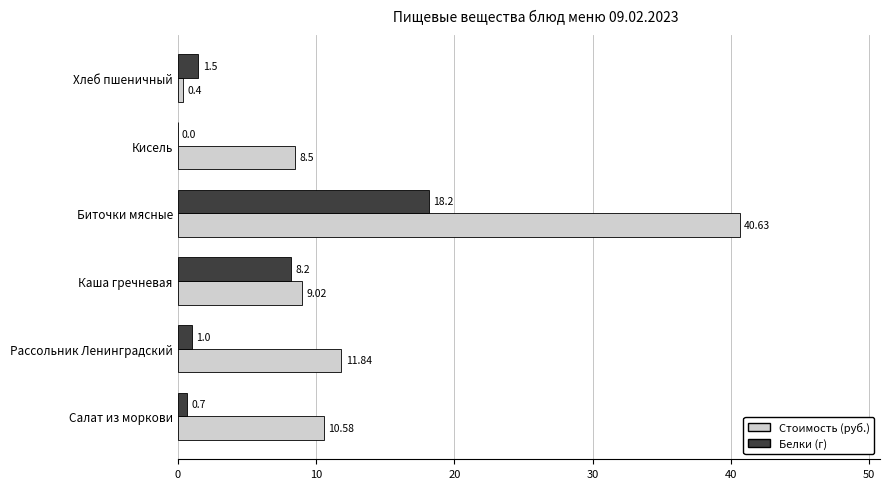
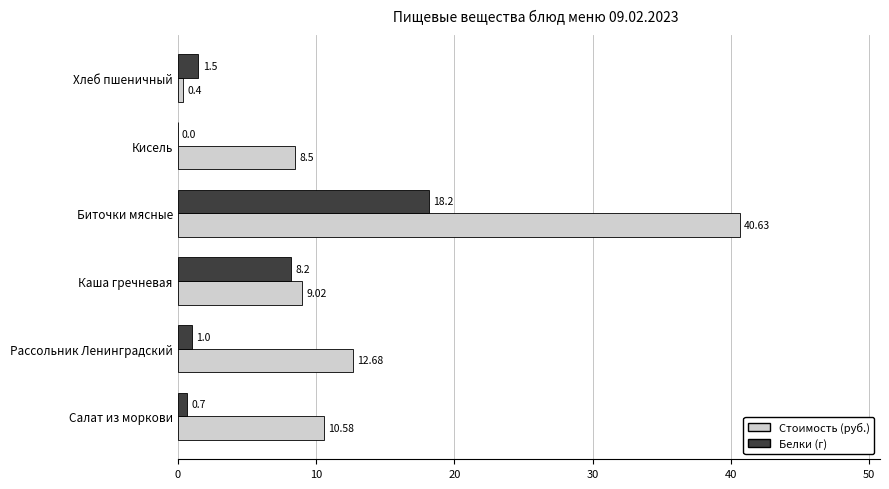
  {
    "Стоимость (руб.)": {
      "Хлеб пшеничный": 0.4,
      "Кисель": 8.5,
      "Биточки мясные": 40.63,
      "Каша гречневая": 9.02,
-     "Рассольник Ленинградский": 11.84,
+     "Рассольник Ленинградский": 12.68,
      "Салат из моркови": 10.58
    },
    "Белки (г)": {
      "Хлеб пшеничный": 1.5,
      "Кисель": 0.0,
      "Биточки мясные": 18.2,
      "Каша гречневая": 8.2,
      "Рассольник Ленинградский": 1.0,
      "Салат из моркови": 0.7
    }
  }
